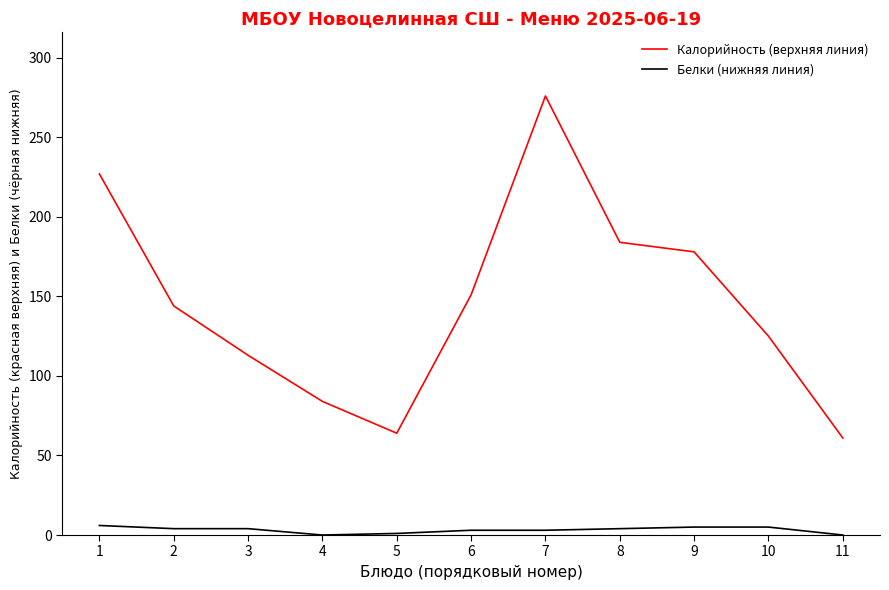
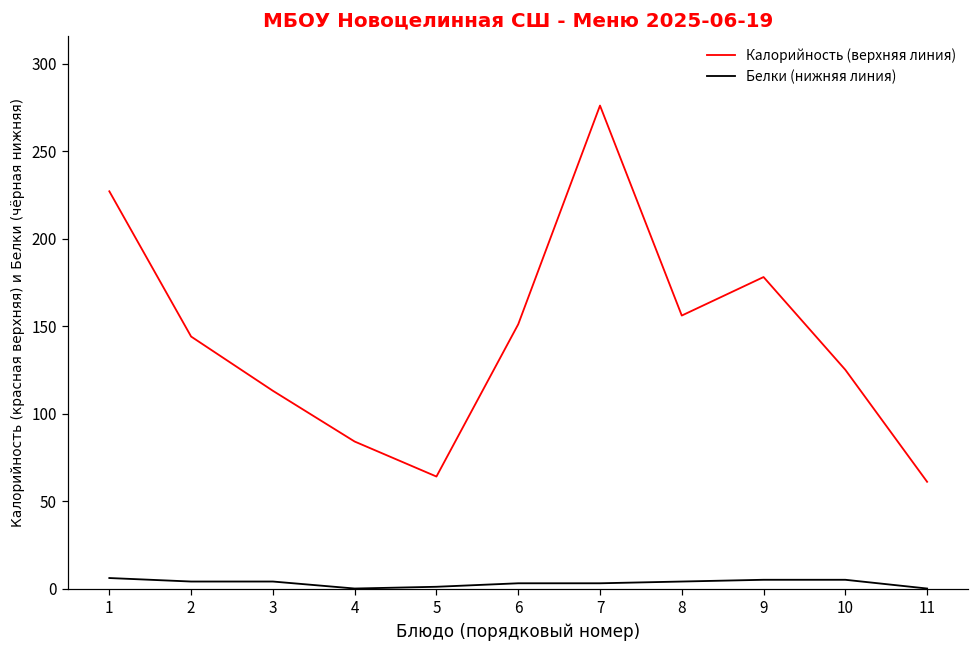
  {
    "Калорийность (верхняя линия)": {
      "1": 227,
      "2": 144,
      "3": 113,
      "4": 84,
      "5": 64,
      "6": 151,
      "7": 276,
-     "8": 184,
+     "8": 156,
      "9": 178,
      "10": 125,
      "11": 61
    },
    "Белки (нижняя линия)": {
      "1": 6,
      "2": 4,
      "3": 4,
      "4": 0,
      "5": 1,
      "6": 3,
      "7": 3,
      "8": 4,
      "9": 5,
      "10": 5,
      "11": 0
    }
  }
